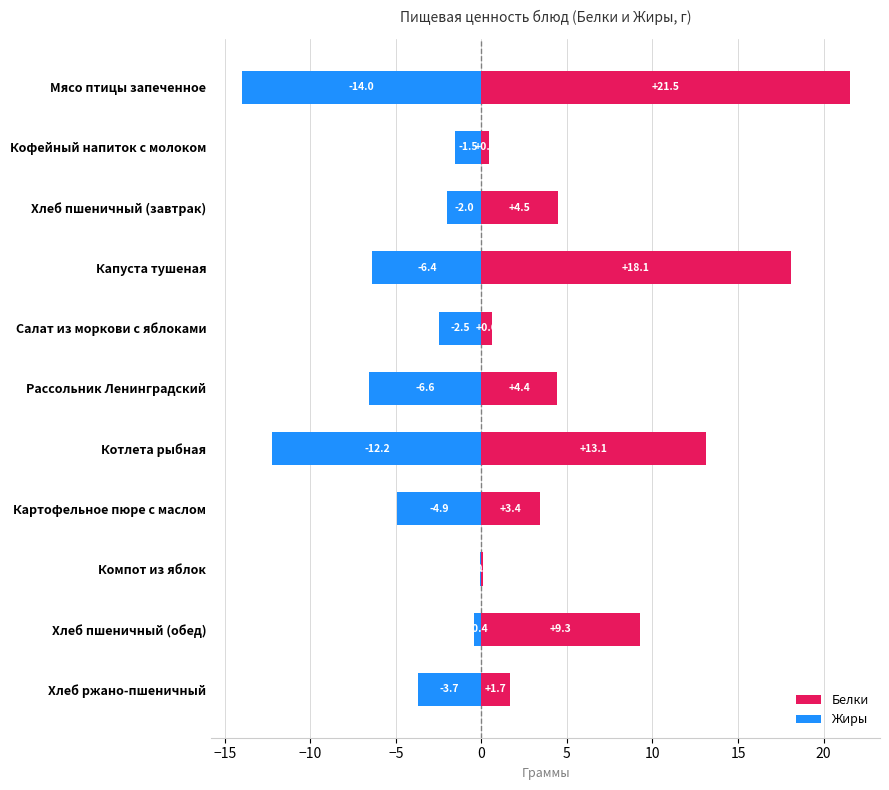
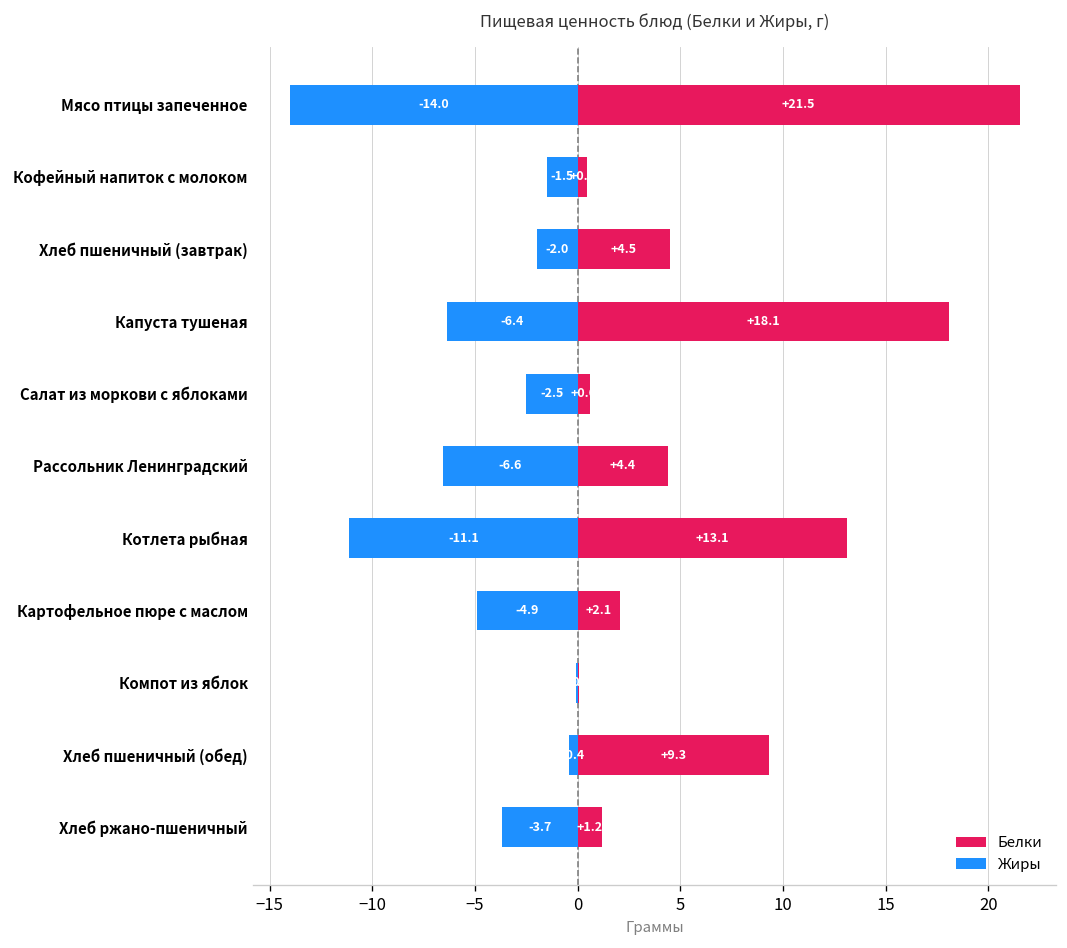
  {
    "Белки": {
      "Мясо птицы запеченное": "+21.5",
      "Хлеб пшеничный (завтрак)": "+4.5",
      "Капуста тушеная": "+18.1",
      "Салат из моркови с яблоками": "+0.6",
      "Рассольник Ленинградский": "+4.4",
      "Котлета рыбная": "+13.1",
-     "Картофельное пюре с маслом": "+3.4",
+     "Картофельное пюре с маслом": "+2.1",
      "Хлеб пшеничный (обед)": "+9.3",
-     "Хлеб ржано-пшеничный": "+1.7"
+     "Хлеб ржано-пшеничный": "+1.2"
    },
    "Жиры": {
      "Мясо птицы запеченное": "-14.0",
      "Хлеб пшеничный (завтрак)": "-2.0",
      "Капуста тушеная": "-6.4",
      "Салат из моркови с яблоками": "-2.5",
      "Рассольник Ленинградский": "-6.6",
-     "Котлета рыбная": "-12.2",
+     "Котлета рыбная": "-11.1",
      "Картофельное пюре с маслом": "-4.9",
      "Хлеб пшеничный (обед)": "-0.4",
      "Хлеб ржано-пшеничный": "-3.7"
    }
  }
